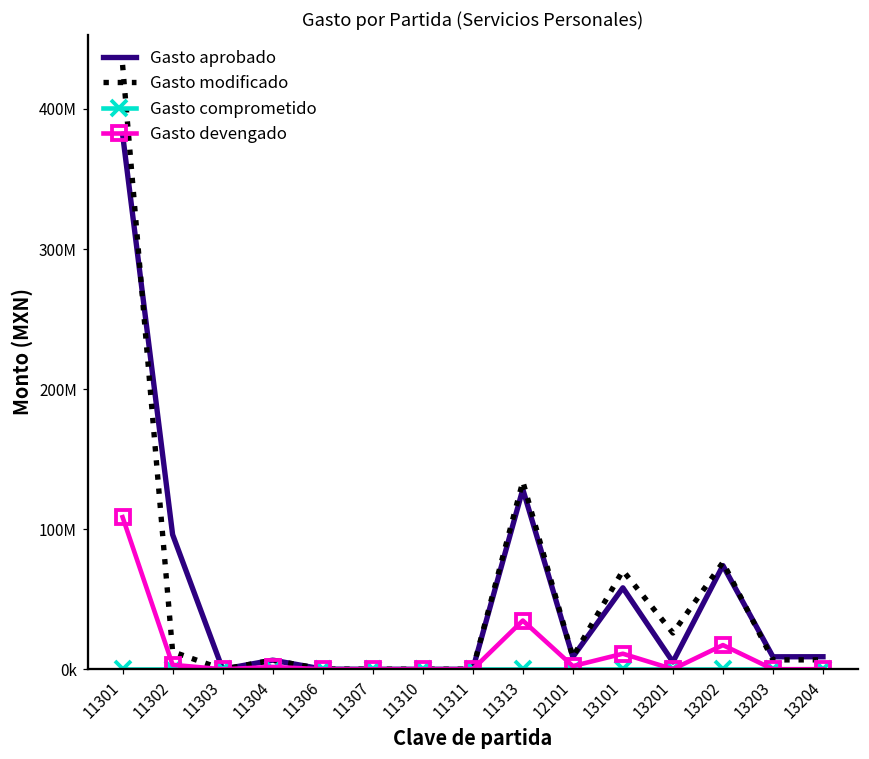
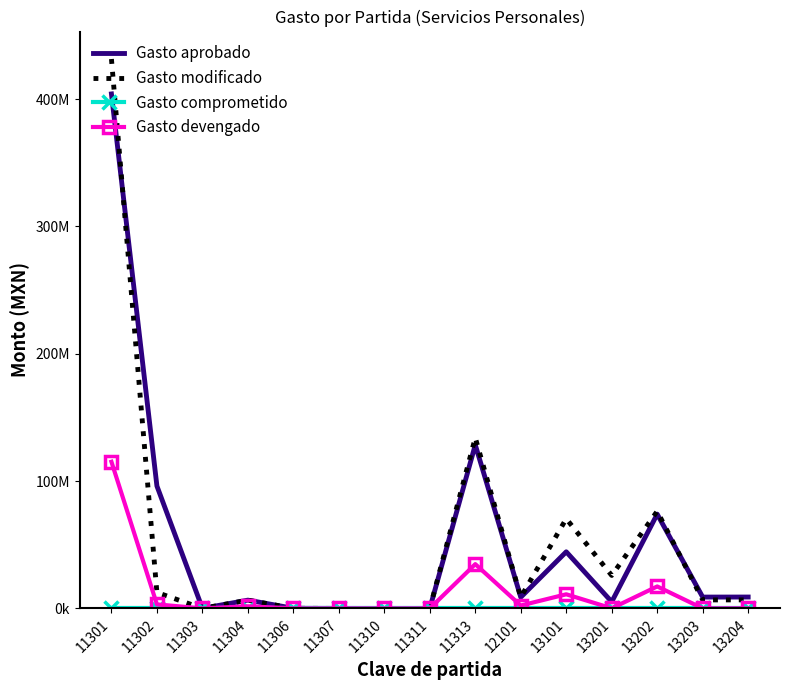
  {
    "Gasto aprobado": {
-     "11301": 382000000,
+     "11301": 404000000,
      "11302": 96000000,
      "11313": 128000000,
-     "13101": 58000000,
+     "13101": 44000000,
      "13201": 5000000,
      "13202": 74000000,
      "13203": 9000000,
      "13204": 9000000
    },
    "Gasto modificado": {
      "11301": 431000000,
      "11302": 13000000,
      "11313": 134000000,
      "13101": 70000000,
      "13201": 26000000,
      "13202": 76000000,
      "13203": 7000000,
      "13204": 7000000
    },
    "Gasto comprometido": {
      "11301": 0,
      "11302": 0,
      "11313": 0,
      "12101": 0,
      "13101": 0,
      "13202": 0
    },
    "Gasto devengado": {
-     "11301": 109000000,
+     "11301": 115000000,
      "11302": 3000000,
      "11313": 35000000,
      "12101": 2000000,
      "13101": 11000000,
      "13202": 17000000
    }
  }
